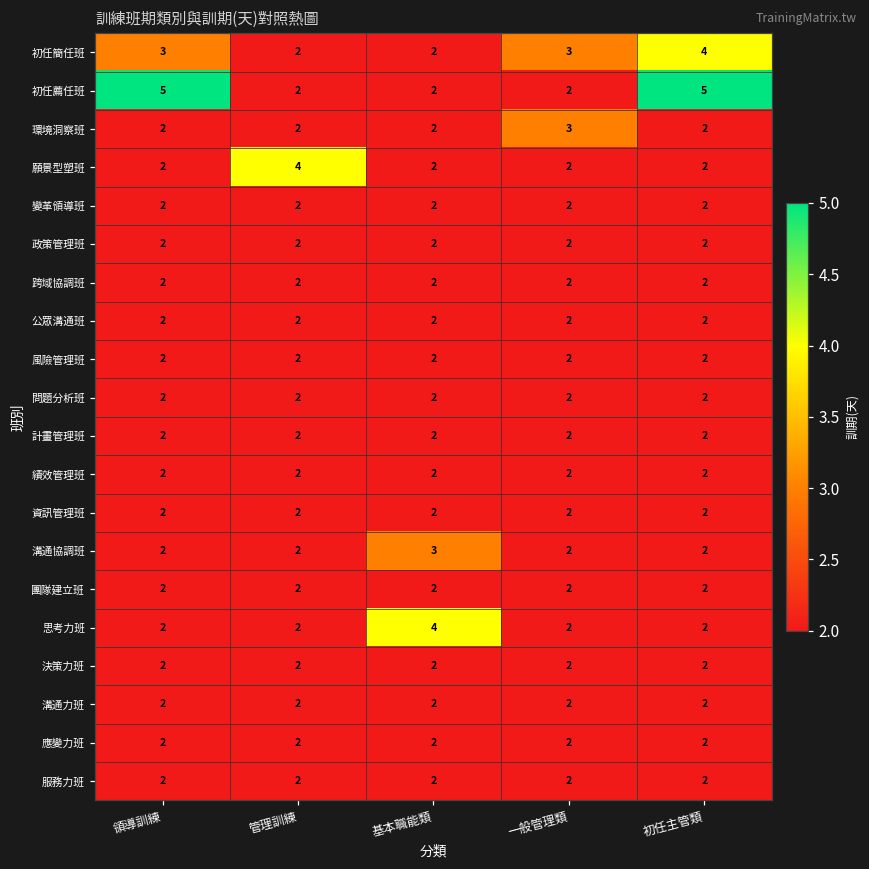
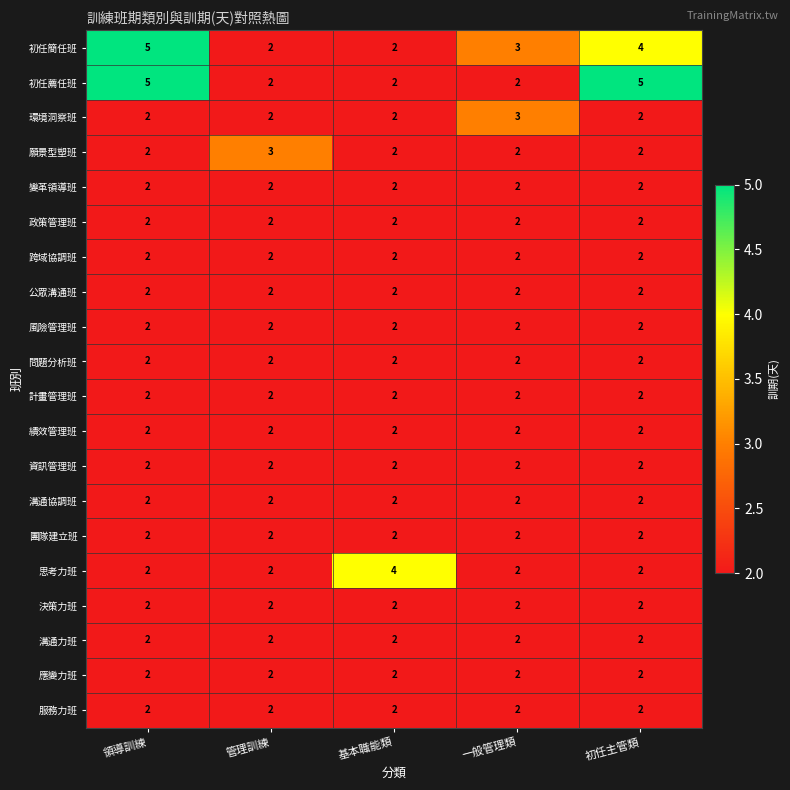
  {
    "初任簡任班": {
-     "領導訓練": 3,
+     "領導訓練": 5,
      "管理訓練": 2,
      "基本職能類": 2,
      "一般管理類": 3,
      "初任主管類": 4
    },
    "初任薦任班": {
      "領導訓練": 5,
      "管理訓練": 2,
      "基本職能類": 2,
      "一般管理類": 2,
      "初任主管類": 5
    },
    "環境洞察班": {
      "領導訓練": 2,
      "管理訓練": 2,
      "基本職能類": 2,
      "一般管理類": 3,
      "初任主管類": 2
    },
    "願景型塑班": {
      "領導訓練": 2,
-     "管理訓練": 4,
+     "管理訓練": 3,
      "基本職能類": 2,
      "一般管理類": 2,
      "初任主管類": 2
    },
    "變革領導班": {
      "領導訓練": 2,
      "管理訓練": 2,
      "基本職能類": 2,
      "一般管理類": 2,
      "初任主管類": 2
    },
    "政策管理班": {
      "領導訓練": 2,
      "管理訓練": 2,
      "基本職能類": 2,
      "一般管理類": 2,
      "初任主管類": 2
    },
    "跨域協調班": {
      "領導訓練": 2,
      "管理訓練": 2,
      "基本職能類": 2,
      "一般管理類": 2,
      "初任主管類": 2
    },
    "公眾溝通班": {
      "領導訓練": 2,
      "管理訓練": 2,
      "基本職能類": 2,
      "一般管理類": 2,
      "初任主管類": 2
    },
    "風險管理班": {
      "領導訓練": 2,
      "管理訓練": 2,
      "基本職能類": 2,
      "一般管理類": 2,
      "初任主管類": 2
    },
    "問題分析班": {
      "領導訓練": 2,
      "管理訓練": 2,
      "基本職能類": 2,
      "一般管理類": 2,
      "初任主管類": 2
    },
    "計畫管理班": {
      "領導訓練": 2,
      "管理訓練": 2,
      "基本職能類": 2,
      "一般管理類": 2,
      "初任主管類": 2
    },
    "績效管理班": {
      "領導訓練": 2,
      "管理訓練": 2,
      "基本職能類": 2,
      "一般管理類": 2,
      "初任主管類": 2
    },
    "資訊管理班": {
      "領導訓練": 2,
      "管理訓練": 2,
      "基本職能類": 2,
      "一般管理類": 2,
      "初任主管類": 2
    },
    "溝通協調班": {
      "領導訓練": 2,
      "管理訓練": 2,
-     "基本職能類": 3,
+     "基本職能類": 2,
      "一般管理類": 2,
      "初任主管類": 2
    },
    "團隊建立班": {
      "領導訓練": 2,
      "管理訓練": 2,
      "基本職能類": 2,
      "一般管理類": 2,
      "初任主管類": 2
    },
    "思考力班": {
      "領導訓練": 2,
      "管理訓練": 2,
      "基本職能類": 4,
      "一般管理類": 2,
      "初任主管類": 2
    },
    "決策力班": {
      "領導訓練": 2,
      "管理訓練": 2,
      "基本職能類": 2,
      "一般管理類": 2,
      "初任主管類": 2
    },
    "溝通力班": {
      "領導訓練": 2,
      "管理訓練": 2,
      "基本職能類": 2,
      "一般管理類": 2,
      "初任主管類": 2
    },
    "應變力班": {
      "領導訓練": 2,
      "管理訓練": 2,
      "基本職能類": 2,
      "一般管理類": 2,
      "初任主管類": 2
    },
    "服務力班": {
      "領導訓練": 2,
      "管理訓練": 2,
      "基本職能類": 2,
      "一般管理類": 2,
      "初任主管類": 2
    }
  }
